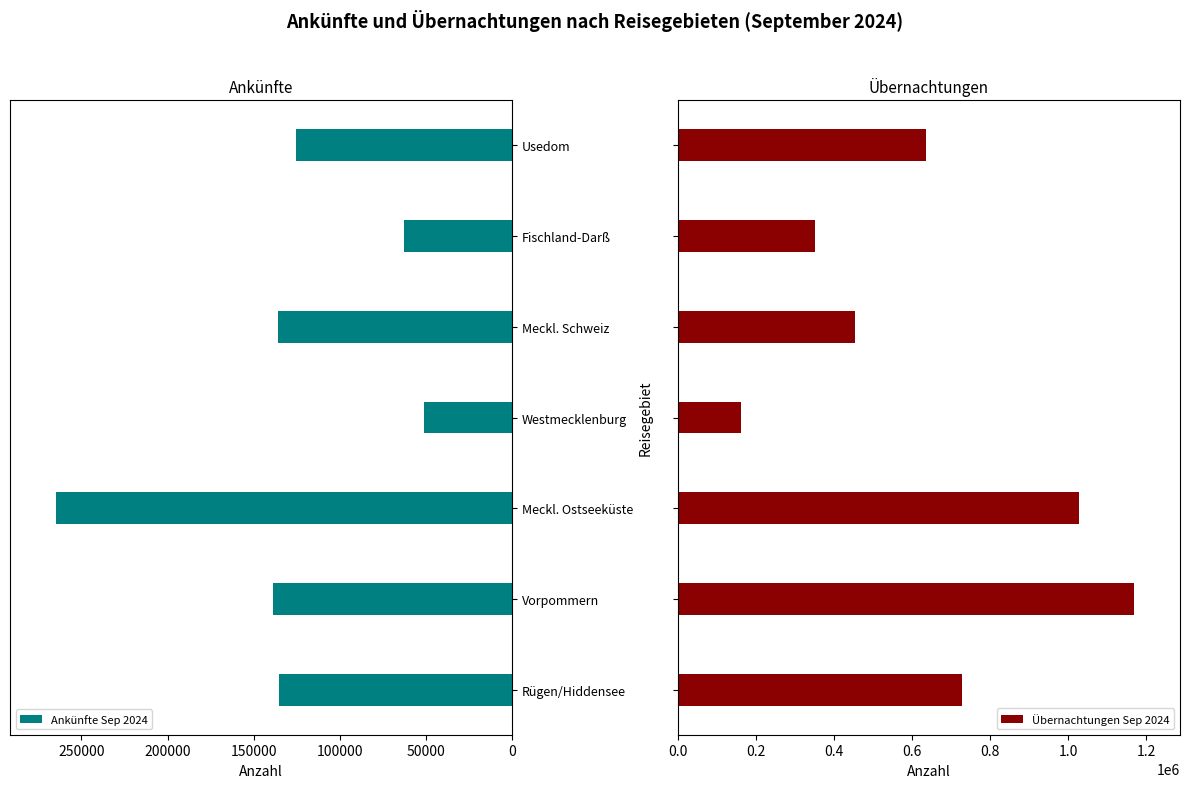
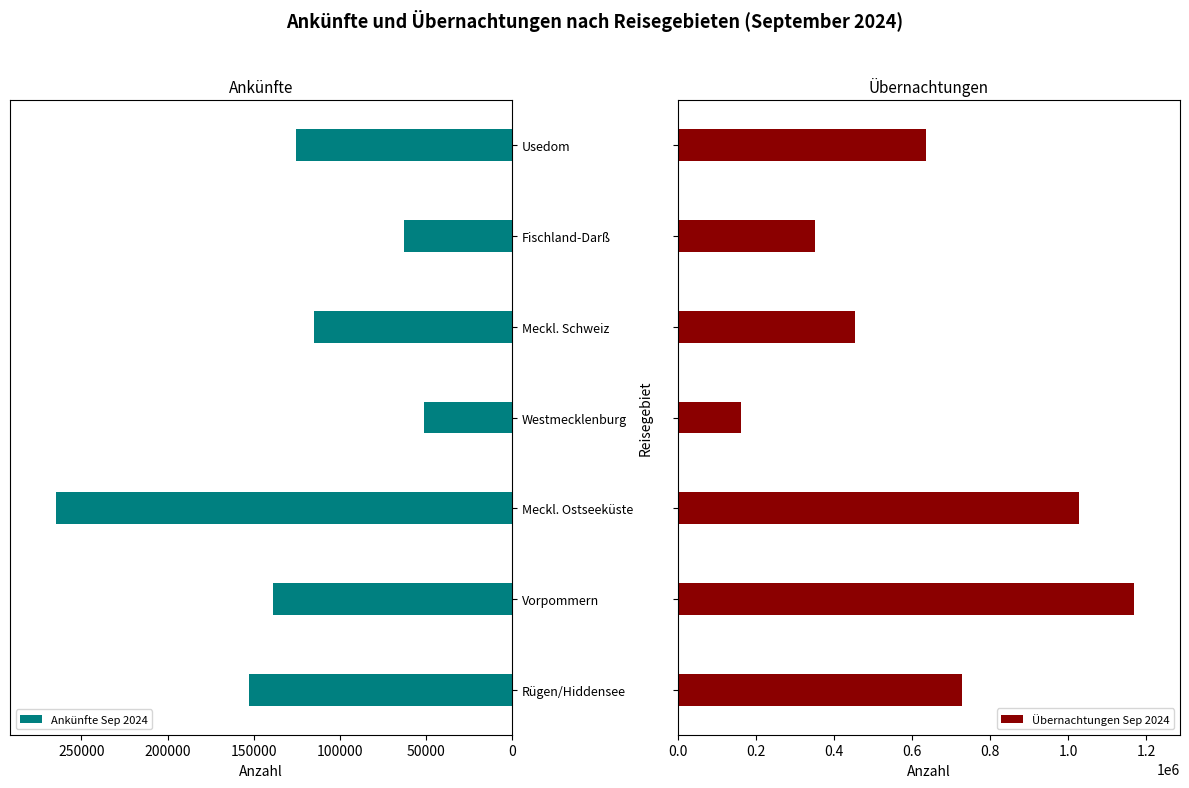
  {
    "Ankünfte": {
      "Usedom": 126000,
      "Fischland-Darß": 63000,
-     "Meckl. Schweiz": 136000,
+     "Meckl. Schweiz": 115000,
      "Westmecklenburg": 51000,
      "Meckl. Ostseeküste": 265000,
      "Vorpommern": 139000,
-     "Rügen/Hiddensee": 136000
+     "Rügen/Hiddensee": 153000
    }
  }
